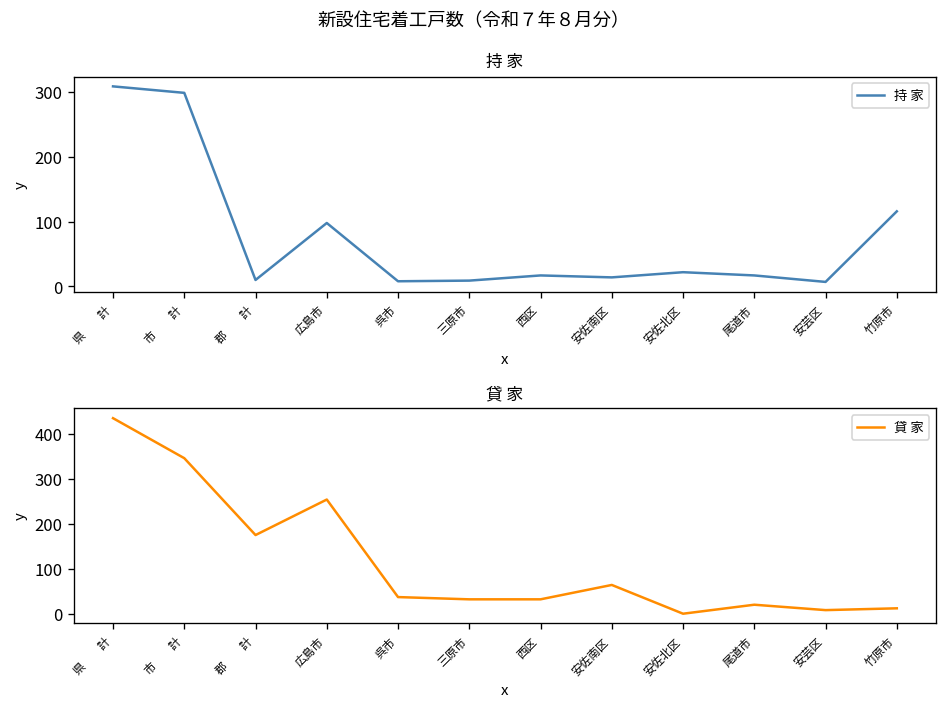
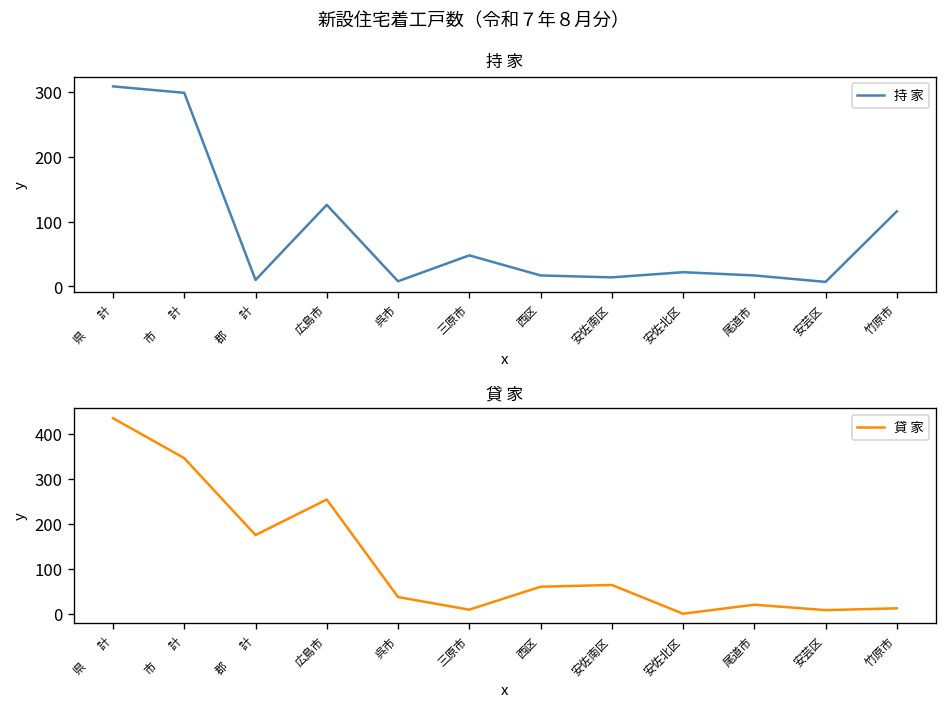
  {
    "持 家": {
      "県 計": 310,
      "市 計": 300,
      "郡 計": 10,
-     "広島市": 100,
+     "広島市": 130,
      "呉市": 10,
-     "三原市": 10,
+     "三原市": 50,
      "西区": 20,
      "安佐南区": 10,
      "安佐北区": 20,
      "尾道市": 20,
      "安芸区": 10,
      "竹原市": 120
    },
    "貸 家": {
      "県 計": 440,
      "市 計": 350,
      "郡 計": 180,
      "広島市": 250,
      "呉市": 40,
-     "三原市": 30,
-     "西区": 30,
+     "三原市": 10,
+     "西区": 60,
      "安佐南区": 60,
      "安佐北区": 0,
      "尾道市": 20,
      "安芸区": 10,
      "竹原市": 10
    }
  }
